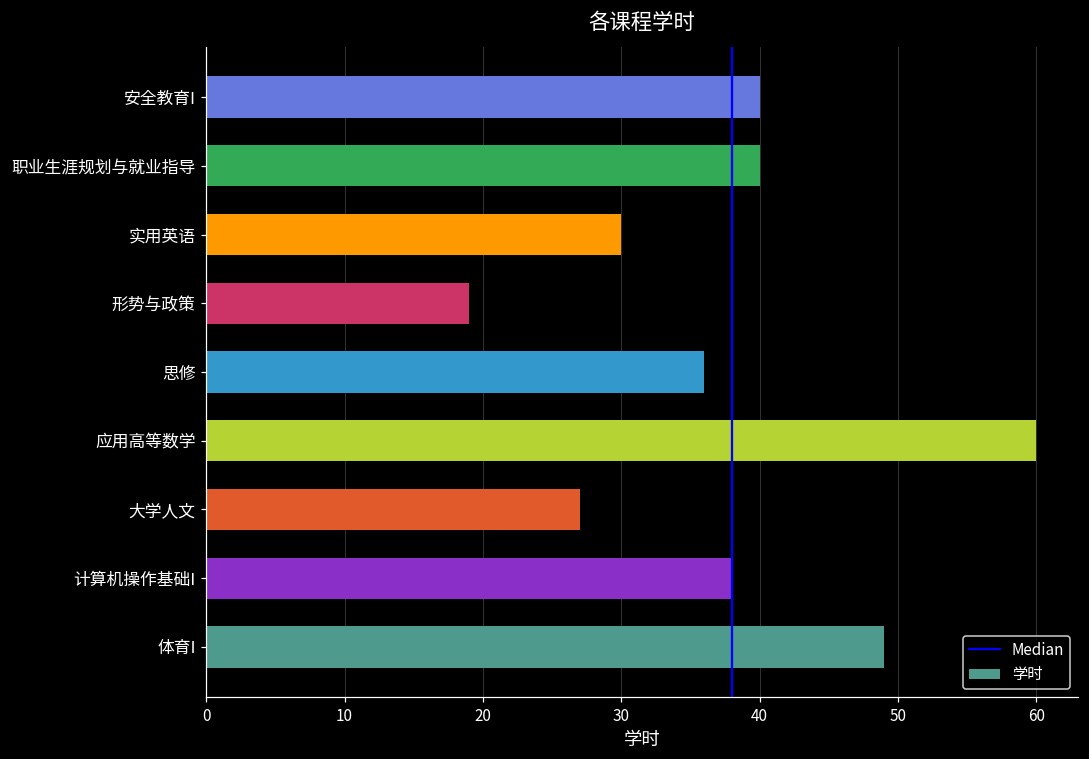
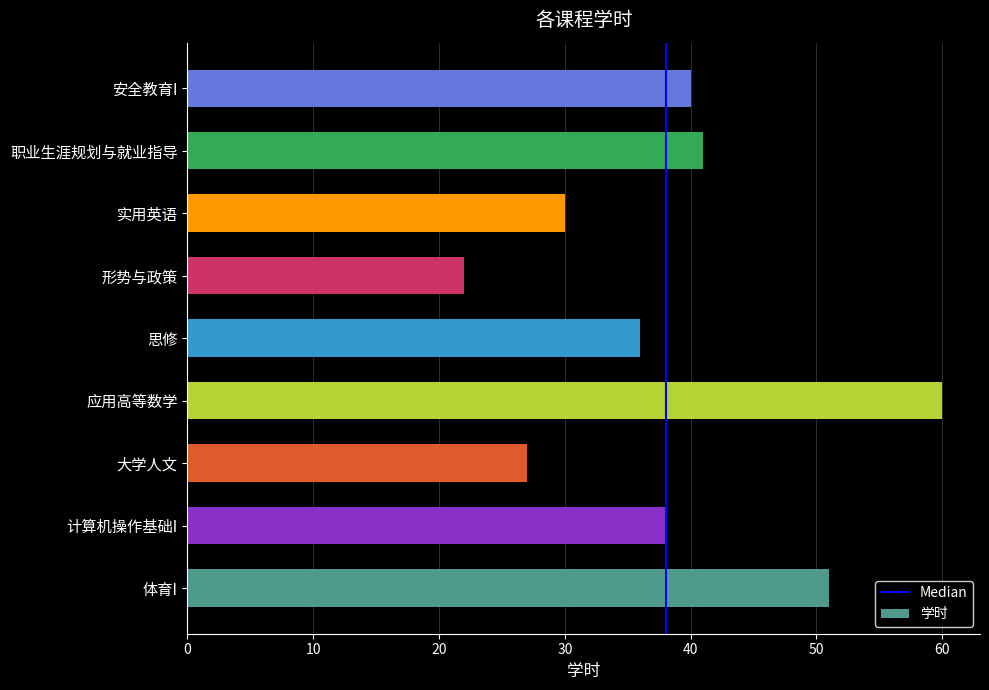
  {
    "安全教育I": 40,
-   "职业生涯规划与就业指导": 40,
+   "职业生涯规划与就业指导": 41,
    "实用英语": 30,
-   "形势与政策": 19,
+   "形势与政策": 22,
    "思修": 36,
    "应用高等数学": 60,
    "大学人文": 27,
    "计算机操作基础I": 38,
-   "体育I": 49
+   "体育I": 51
  }
